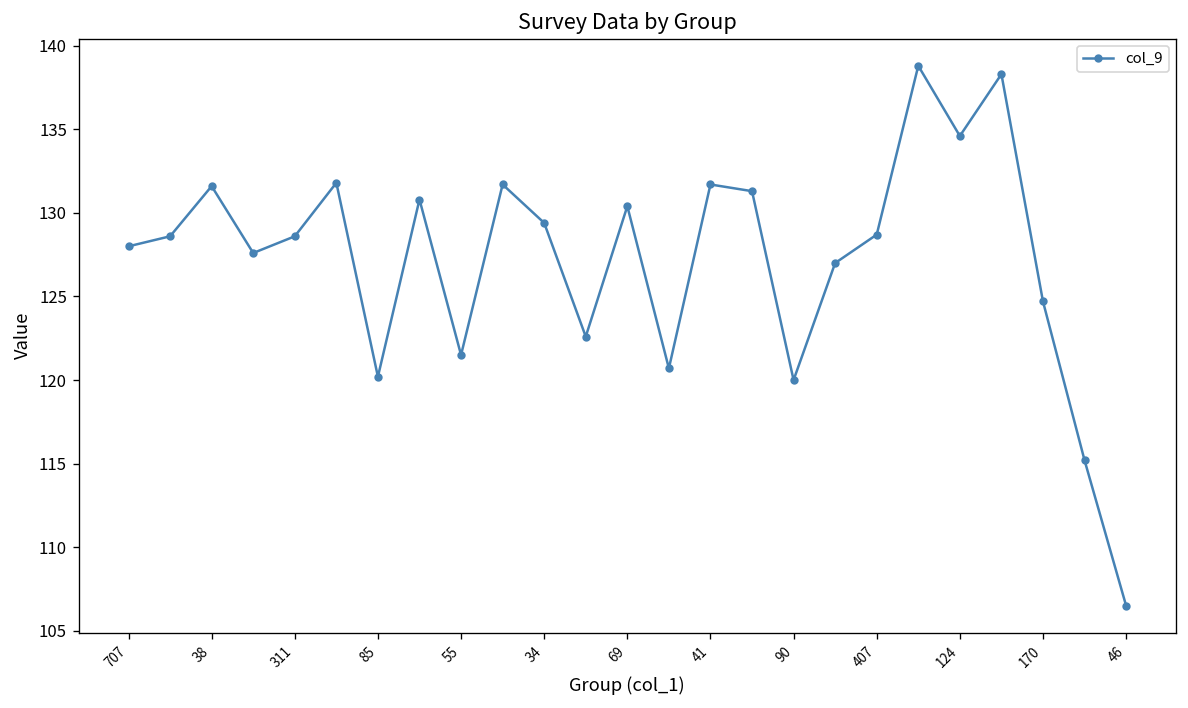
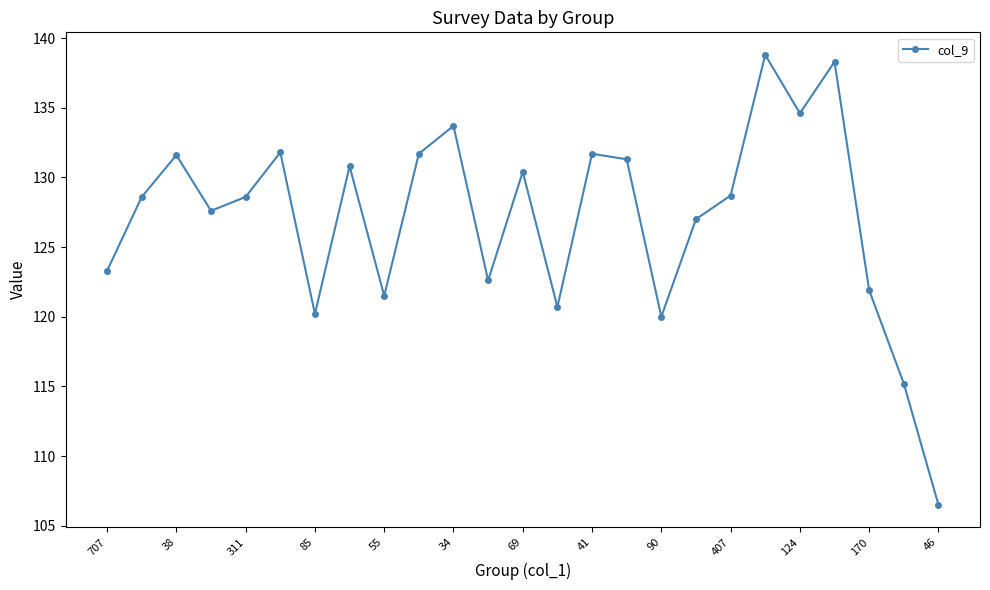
  {
-   "707": 128.0,
+   "707": 123.3,
    "38": 131.6,
    "311": 128.6,
    "85": 120.2,
    "55": 121.5,
-   "34": 129.4,
+   "34": 133.7,
    "69": 130.4,
    "41": 131.7,
    "90": 120.0,
    "407": 128.7,
    "124": 134.6,
-   "170": 124.7,
+   "170": 121.9,
    "46": 106.5
  }
